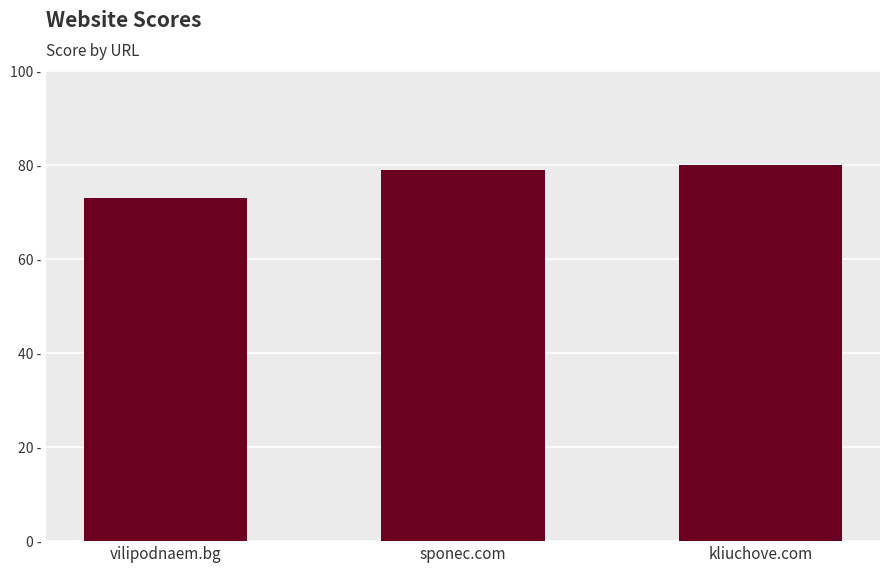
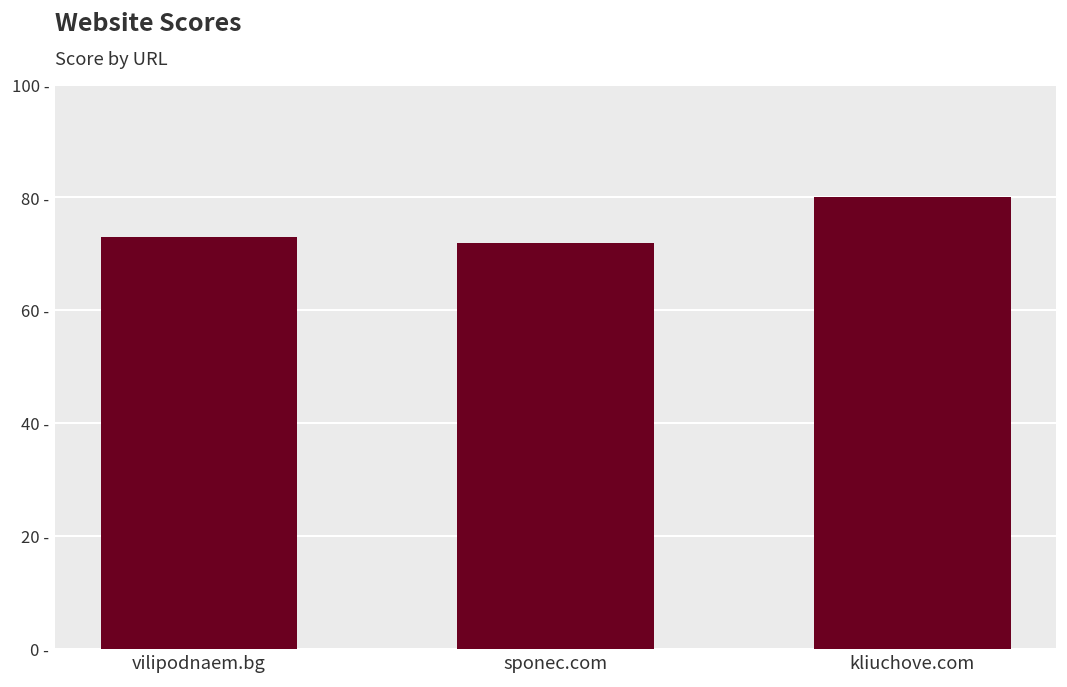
  {
    "vilipodnaem.bg": "73 -",
-   "sponec.com": "79 -",
+   "sponec.com": "72 -",
    "kliuchove.com": "80 -"
  }
